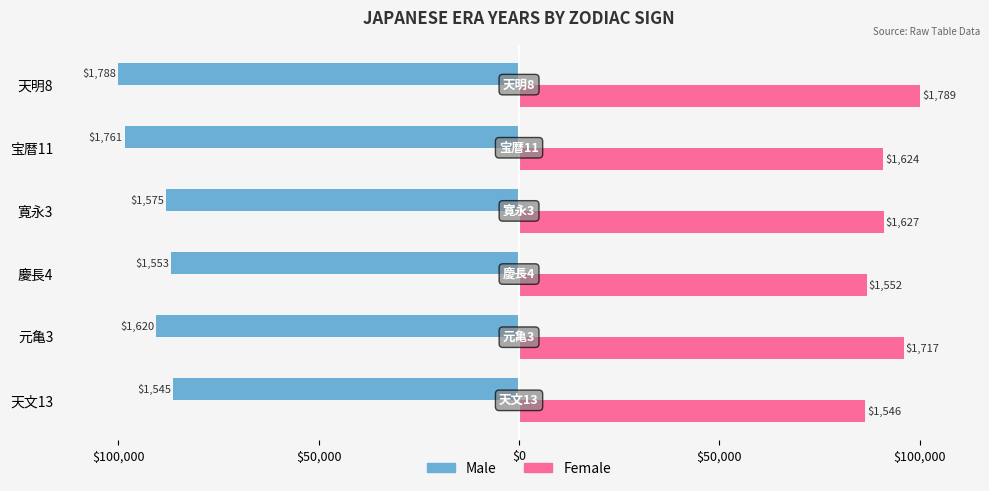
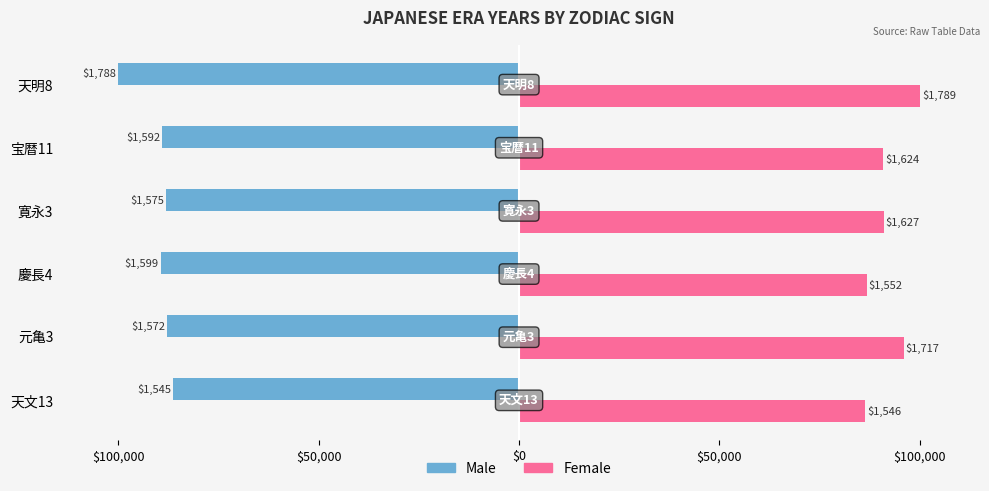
  {
    "Male": {
-     "宝暦11": "$1,761",
-     "慶長4": "$1,553",
-     "元亀3": "$1,620"
+     "宝暦11": "$1,592",
+     "慶長4": "$1,599",
+     "元亀3": "$1,572"
    }
  }
